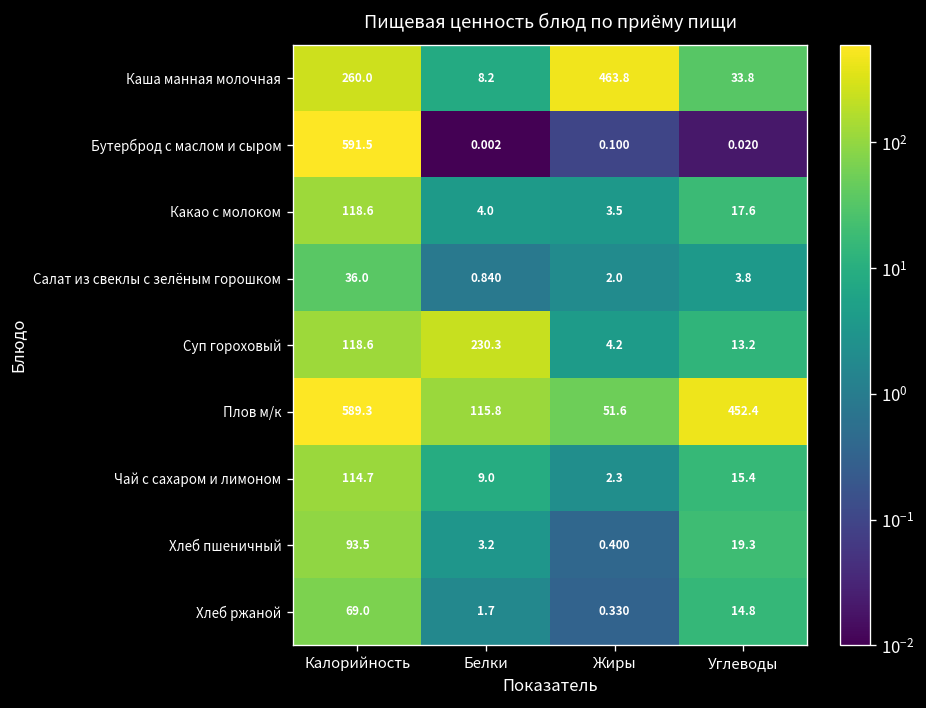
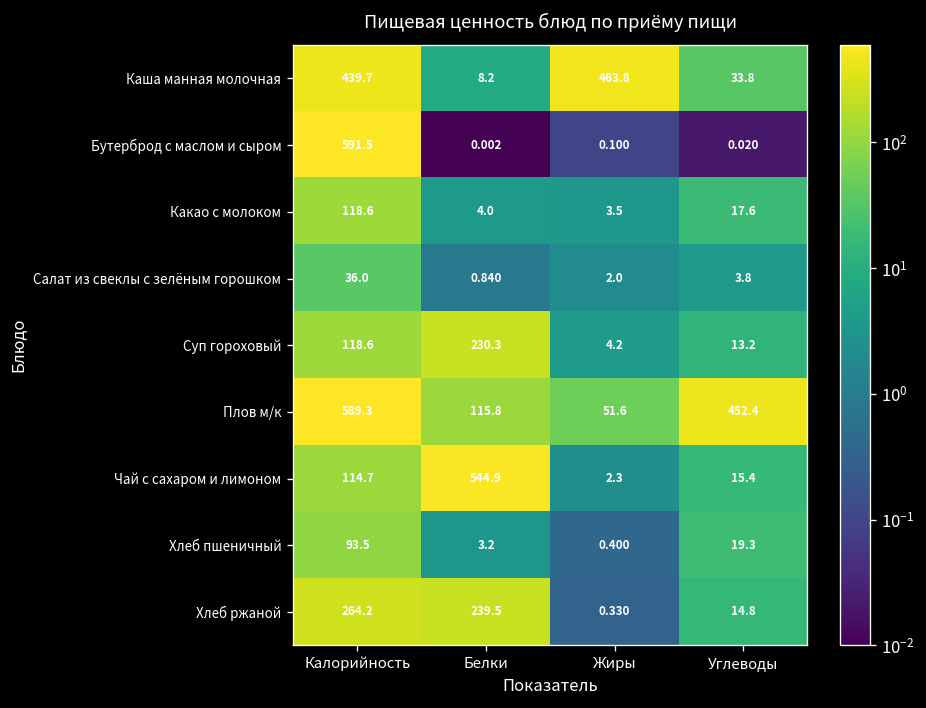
  {
    "Каша манная молочная": {
-     "Калорийность": 260.0,
+     "Калорийность": 439.7,
      "Белки": 8.2,
      "Жиры": 463.8,
      "Углеводы": 33.8
    },
    "Бутерброд с маслом и сыром": {
      "Калорийность": 591.5,
      "Белки": 0.002,
      "Жиры": 0.100,
      "Углеводы": 0.020
    },
    "Какао с молоком": {
      "Калорийность": 118.6,
      "Белки": 4.0,
      "Жиры": 3.5,
      "Углеводы": 17.6
    },
    "Салат из свеклы с зелёным горошком": {
      "Калорийность": 36.0,
      "Белки": 0.840,
      "Жиры": 2.0,
      "Углеводы": 3.8
    },
    "Суп гороховый": {
      "Калорийность": 118.6,
      "Белки": 230.3,
      "Жиры": 4.2,
      "Углеводы": 13.2
    },
    "Плов м/к": {
      "Калорийность": 589.3,
      "Белки": 115.8,
      "Жиры": 51.6,
      "Углеводы": 452.4
    },
    "Чай с сахаром и лимоном": {
      "Калорийность": 114.7,
-     "Белки": 9.0,
+     "Белки": 544.9,
      "Жиры": 2.3,
      "Углеводы": 15.4
    },
    "Хлеб пшеничный": {
      "Калорийность": 93.5,
      "Белки": 3.2,
      "Жиры": 0.400,
      "Углеводы": 19.3
    },
    "Хлеб ржаной": {
-     "Калорийность": 69.0,
-     "Белки": 1.7,
+     "Калорийность": 264.2,
+     "Белки": 239.5,
      "Жиры": 0.330,
      "Углеводы": 14.8
    }
  }
